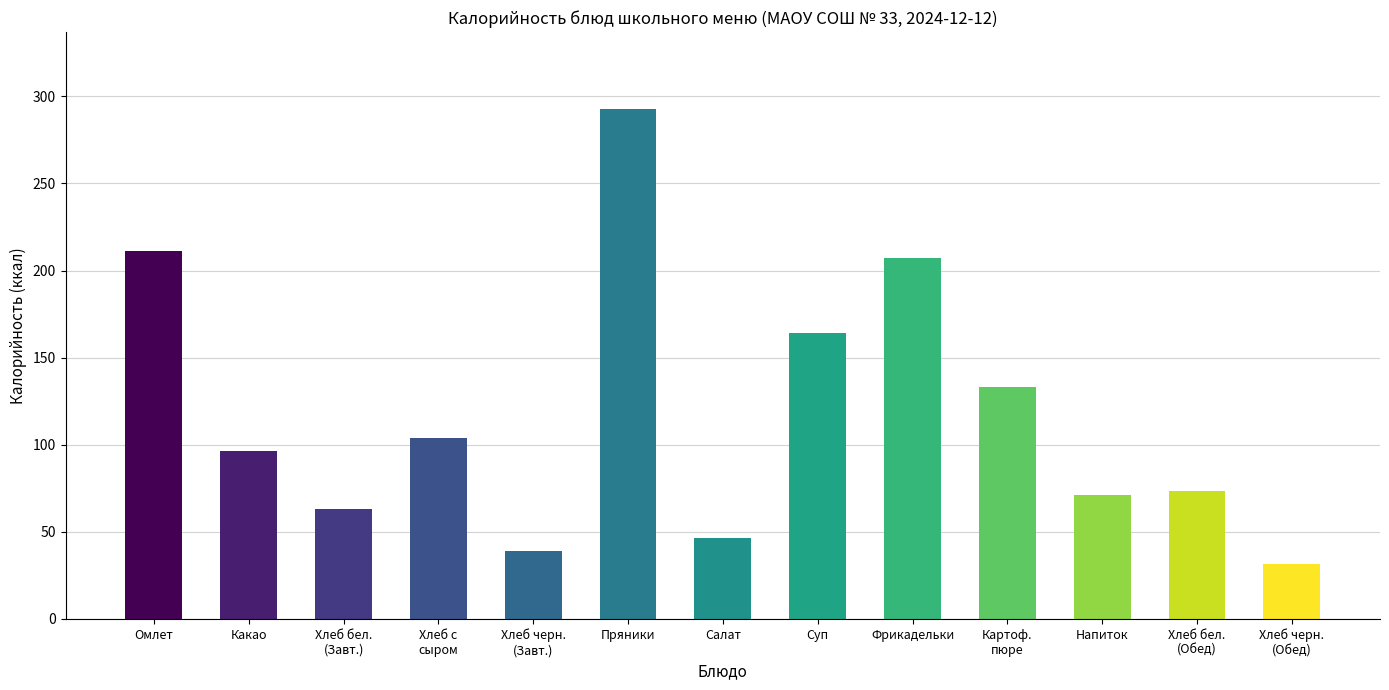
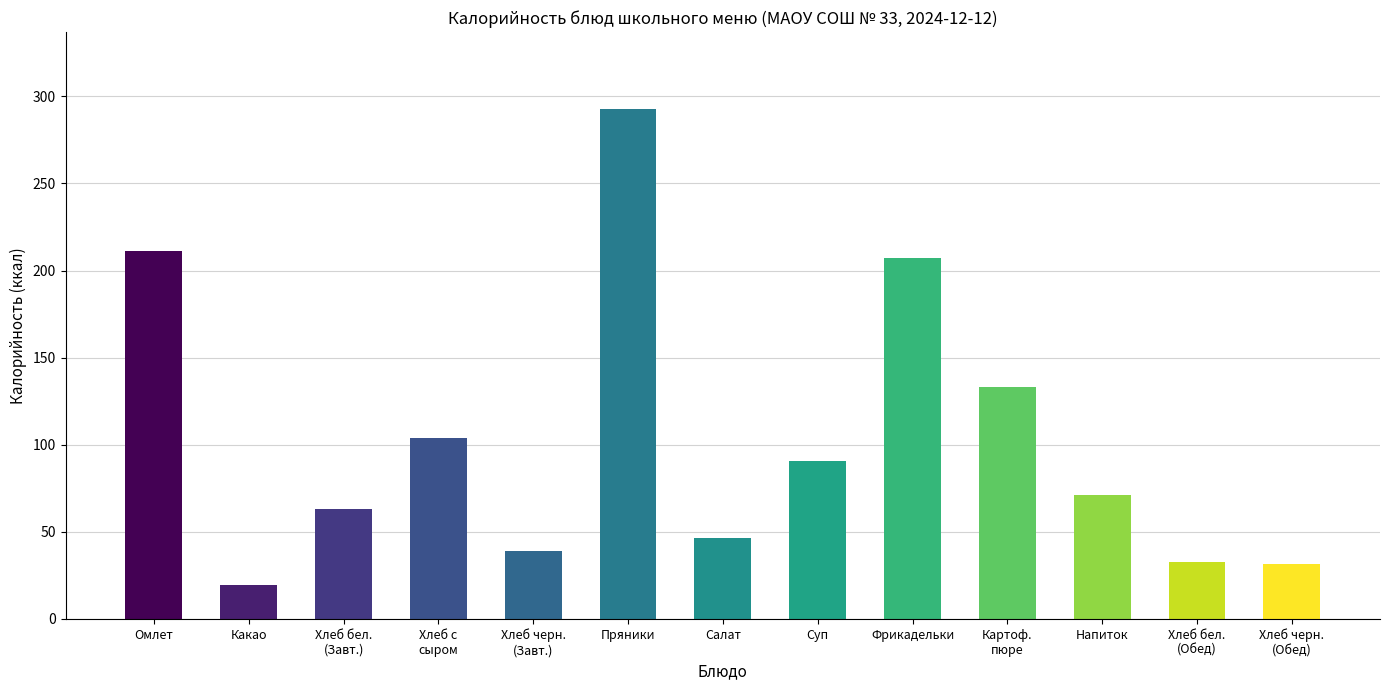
  {
    "Омлет": 211,
-   "Какао": 97,
+   "Какао": 19,
    "Хлеб бел. (Завт.)": 63,
    "Хлеб с сыром": 104,
    "Хлеб черн. (Завт.)": 39,
    "Пряники": 293,
    "Салат": 47,
-   "Суп": 164,
+   "Суп": 91,
    "Фрикадельки": 207,
    "Картоф. пюре": 133,
    "Напиток": 71,
-   "Хлеб бел. (Обед)": 74,
+   "Хлеб бел. (Обед)": 33,
    "Хлеб черн. (Обед)": 32
  }
